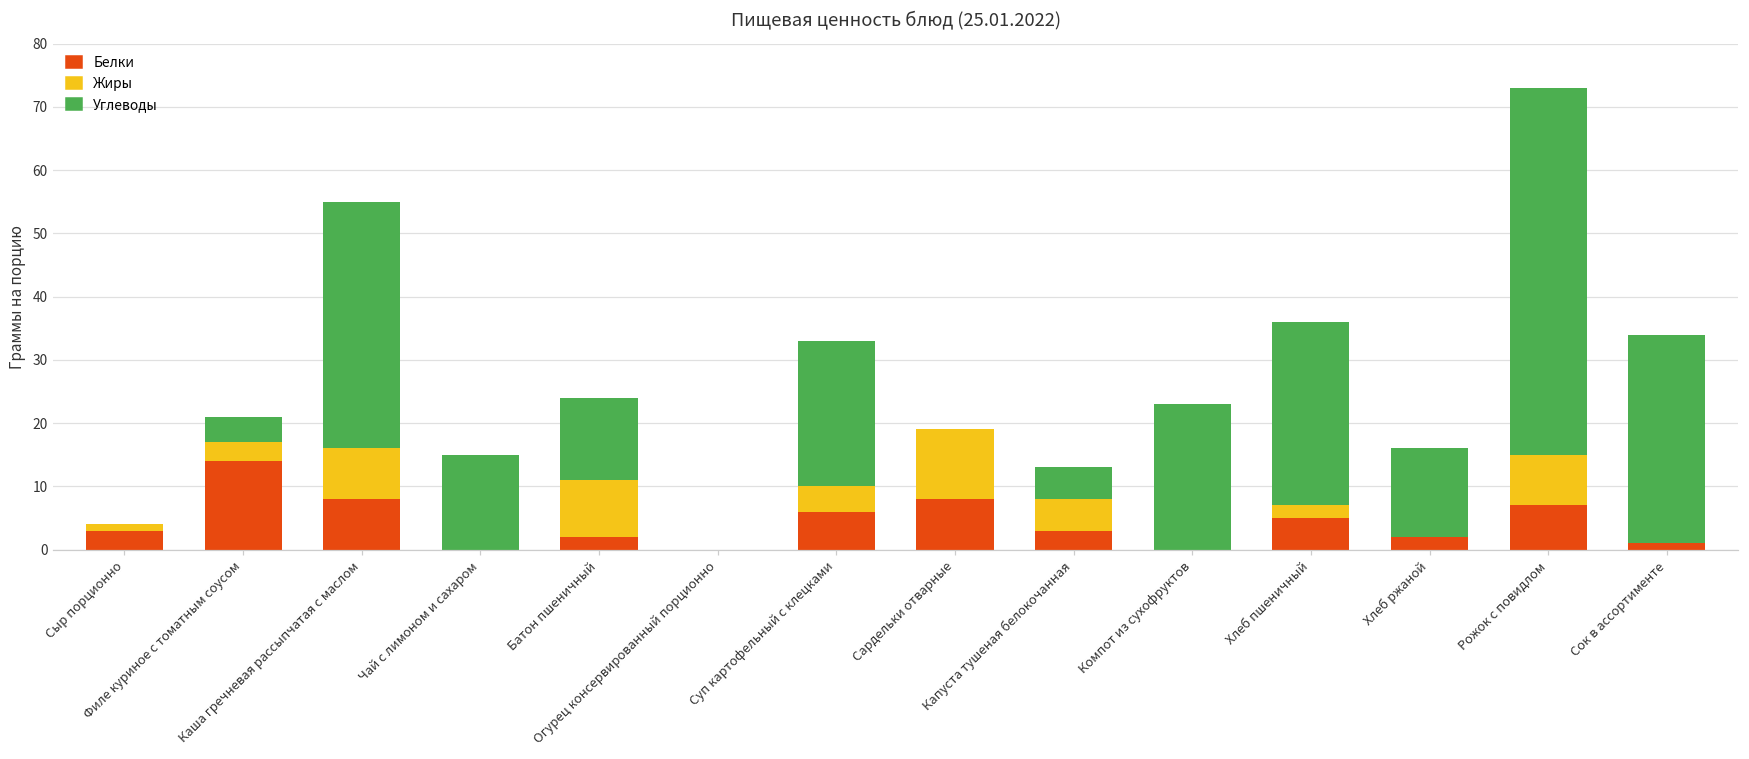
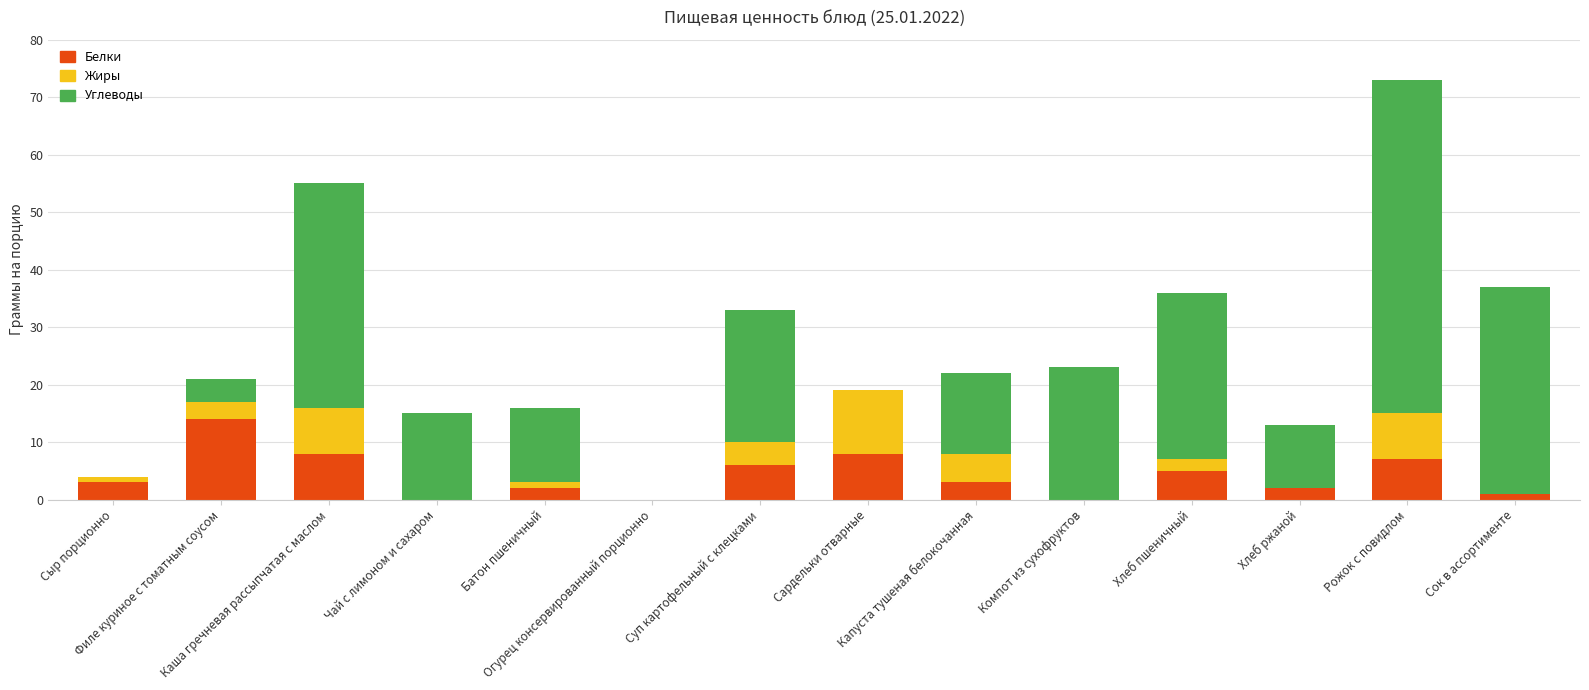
  {
    "Белки": {
      "Сыр порционно": 3,
      "Филе куриное с томатным соусом": 14,
      "Каша гречневая рассыпчатая с маслом": 8,
      "Чай с лимоном и сахаром": 0,
      "Батон пшеничный": 2,
      "Огурец консервированный порционно": 0,
      "Суп картофельный с клецками": 6,
      "Сардельки отварные": 8,
      "Капуста тушеная белокочанная": 3,
      "Компот из сухофруктов": 0,
      "Хлеб пшеничный": 5,
      "Хлеб ржаной": 2,
      "Рожок с повидлом": 7,
      "Сок в ассортименте": 1
    },
    "Жиры": {
      "Сыр порционно": 1,
      "Филе куриное с томатным соусом": 3,
      "Каша гречневая рассыпчатая с маслом": 8,
      "Чай с лимоном и сахаром": 0,
-     "Батон пшеничный": 9,
+     "Батон пшеничный": 1,
      "Огурец консервированный порционно": 0,
      "Суп картофельный с клецками": 4,
      "Сардельки отварные": 11,
      "Капуста тушеная белокочанная": 5,
      "Компот из сухофруктов": 0,
      "Хлеб пшеничный": 2,
      "Хлеб ржаной": 0,
      "Рожок с повидлом": 8,
      "Сок в ассортименте": 0
    },
    "Углеводы": {
      "Сыр порционно": 0,
      "Филе куриное с томатным соусом": 4,
      "Каша гречневая рассыпчатая с маслом": 39,
      "Чай с лимоном и сахаром": 15,
      "Батон пшеничный": 13,
      "Огурец консервированный порционно": 0,
      "Суп картофельный с клецками": 23,
      "Сардельки отварные": 0,
-     "Капуста тушеная белокочанная": 5,
+     "Капуста тушеная белокочанная": 14,
      "Компот из сухофруктов": 23,
      "Хлеб пшеничный": 29,
-     "Хлеб ржаной": 14,
+     "Хлеб ржаной": 11,
      "Рожок с повидлом": 58,
-     "Сок в ассортименте": 33
+     "Сок в ассортименте": 36
    }
  }
